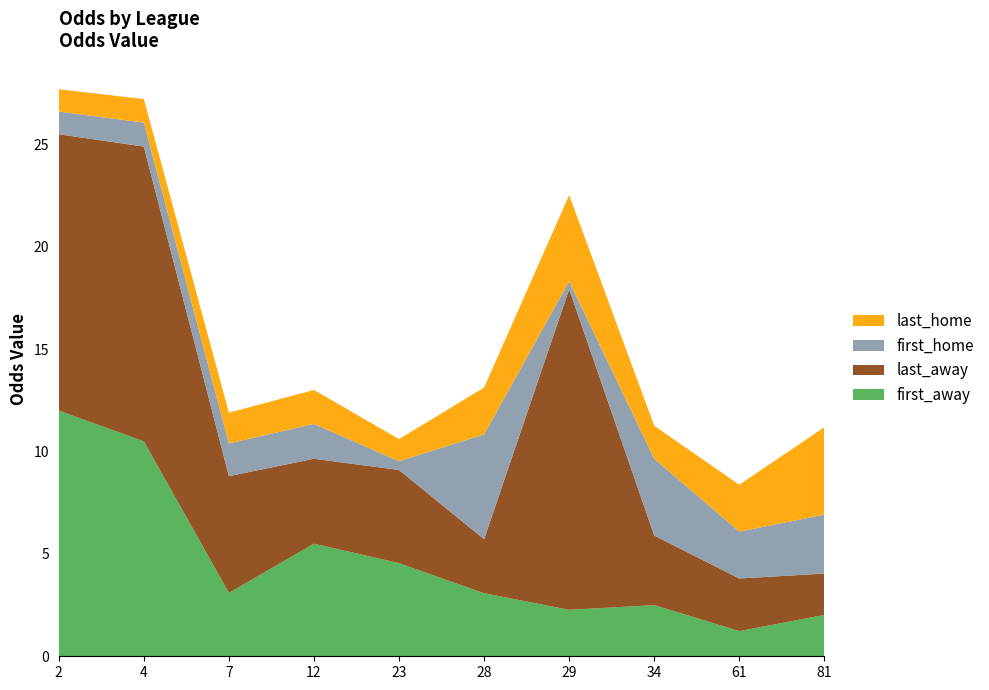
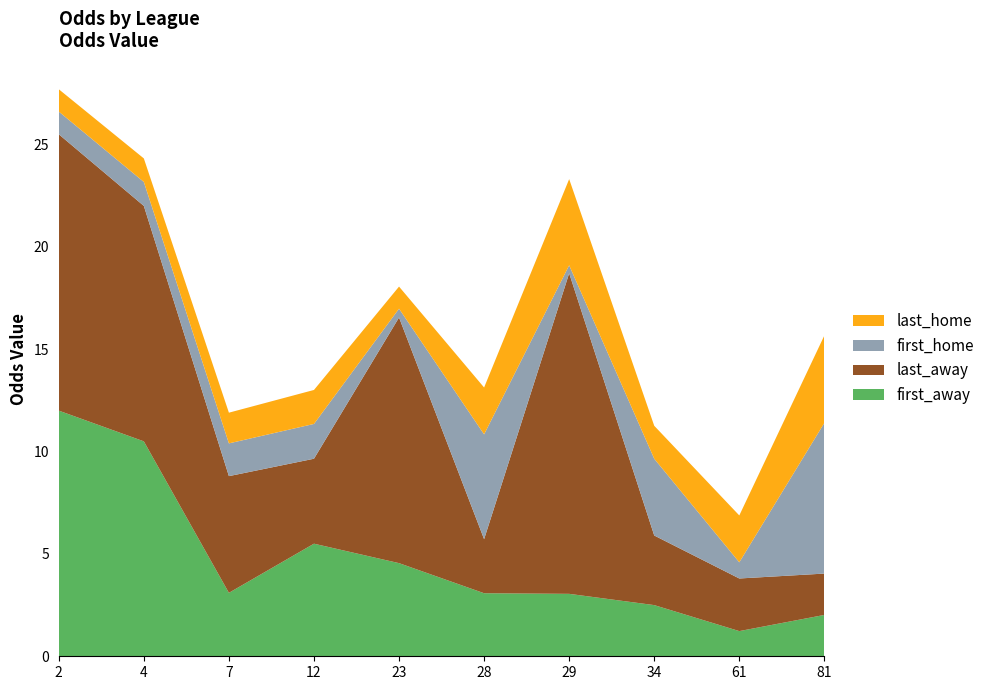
  {
    "first_away": {
      "2": 12.0,
      "4": 10.5,
      "7": 3.1,
      "12": 5.5,
      "23": 4.6,
      "28": 3.1,
-     "29": 2.3,
+     "29": 3.1,
      "34": 2.5,
      "61": 1.2,
      "81": 2.0
    },
    "last_away": {
      "2": 13.5,
-     "4": 14.4,
+     "4": 11.5,
      "7": 5.7,
      "12": 4.2,
-     "23": 4.6,
+     "23": 12.0,
      "28": 2.6,
      "29": 15.7,
      "34": 3.4,
      "61": 2.6,
      "81": 2.0
    },
    "first_home": {
      "2": 1.1,
      "4": 1.2,
      "7": 1.6,
      "12": 1.7,
      "23": 0.4,
      "28": 5.1,
      "29": 0.4,
      "34": 3.8,
-     "61": 2.3,
-     "81": 2.9
+     "61": 0.8,
+     "81": 7.4
    },
    "last_home": {
      "2": 1.1,
      "4": 1.1,
      "7": 1.5,
      "12": 1.7,
      "23": 1.1,
      "28": 2.3,
      "29": 4.2,
      "34": 1.6,
      "61": 2.3,
      "81": 4.3
    }
  }
